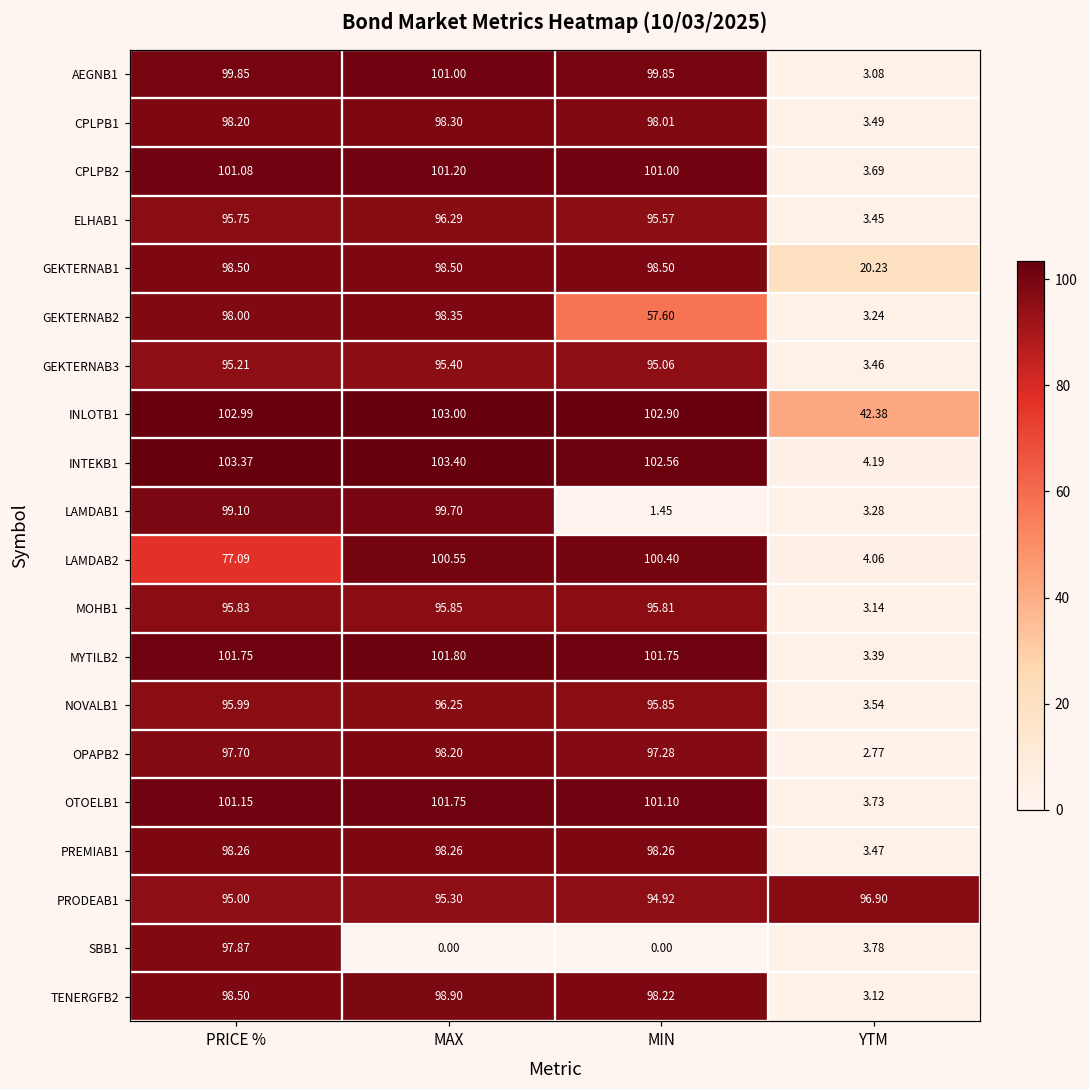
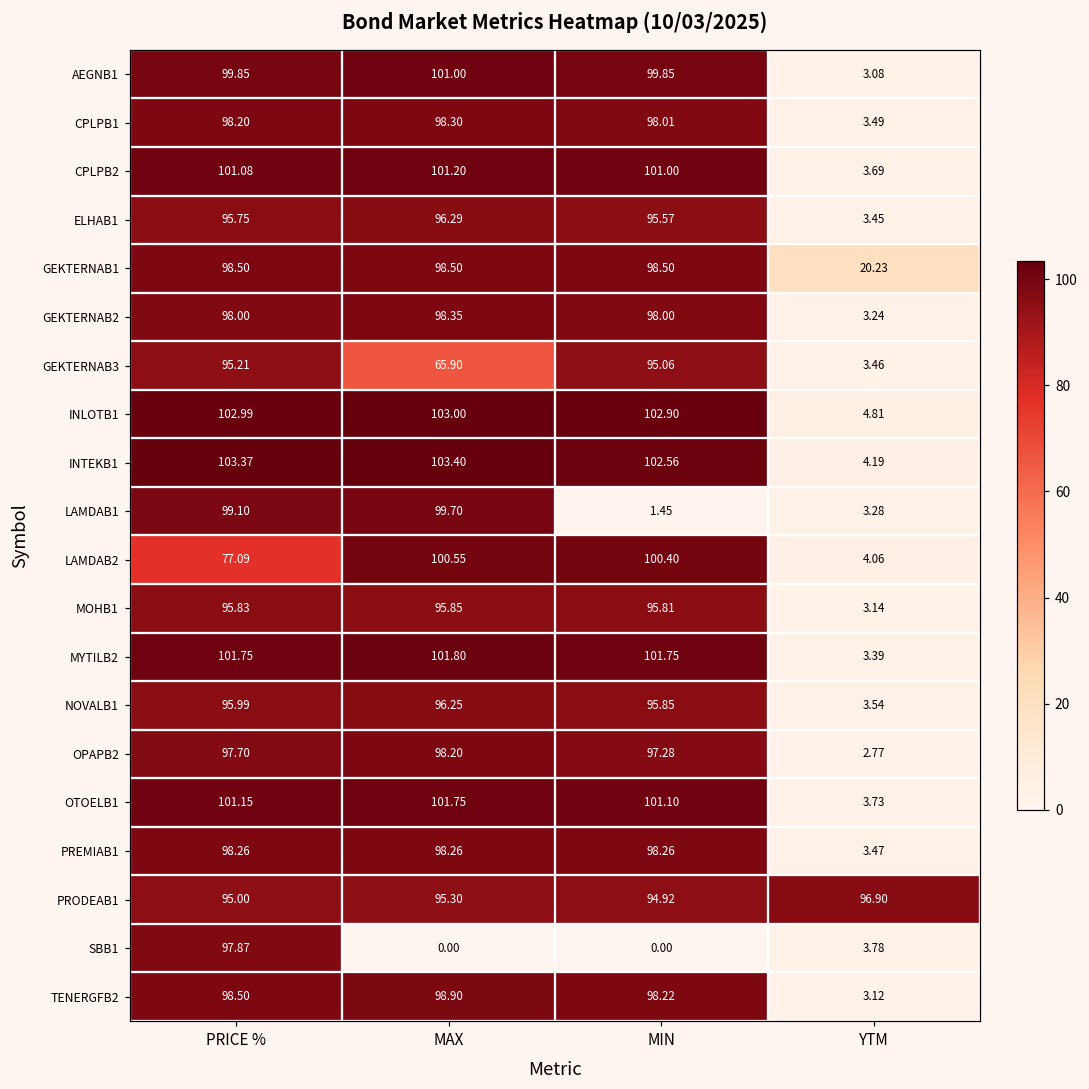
  {
    "AEGNB1": {
      "PRICE %": 99.85,
      "MAX": 101.00,
      "MIN": 99.85,
      "YTM": 3.08
    },
    "CPLPB1": {
      "PRICE %": 98.20,
      "MAX": 98.30,
      "MIN": 98.01,
      "YTM": 3.49
    },
    "CPLPB2": {
      "PRICE %": 101.08,
      "MAX": 101.20,
      "MIN": 101.00,
      "YTM": 3.69
    },
    "ELHAB1": {
      "PRICE %": 95.75,
      "MAX": 96.29,
      "MIN": 95.57,
      "YTM": 3.45
    },
    "GEKTERNAB1": {
      "PRICE %": 98.50,
      "MAX": 98.50,
      "MIN": 98.50,
      "YTM": 20.23
    },
    "GEKTERNAB2": {
      "PRICE %": 98.00,
      "MAX": 98.35,
-     "MIN": 57.60,
+     "MIN": 98.00,
      "YTM": 3.24
    },
    "GEKTERNAB3": {
      "PRICE %": 95.21,
-     "MAX": 95.40,
+     "MAX": 65.90,
      "MIN": 95.06,
      "YTM": 3.46
    },
    "INLOTB1": {
      "PRICE %": 102.99,
      "MAX": 103.00,
      "MIN": 102.90,
-     "YTM": 42.38
+     "YTM": 4.81
    },
    "INTEKB1": {
      "PRICE %": 103.37,
      "MAX": 103.40,
      "MIN": 102.56,
      "YTM": 4.19
    },
    "LAMDAB1": {
      "PRICE %": 99.10,
      "MAX": 99.70,
      "MIN": 1.45,
      "YTM": 3.28
    },
    "LAMDAB2": {
      "PRICE %": 77.09,
      "MAX": 100.55,
      "MIN": 100.40,
      "YTM": 4.06
    },
    "MOHB1": {
      "PRICE %": 95.83,
      "MAX": 95.85,
      "MIN": 95.81,
      "YTM": 3.14
    },
    "MYTILB2": {
      "PRICE %": 101.75,
      "MAX": 101.80,
      "MIN": 101.75,
      "YTM": 3.39
    },
    "NOVALB1": {
      "PRICE %": 95.99,
      "MAX": 96.25,
      "MIN": 95.85,
      "YTM": 3.54
    },
    "OPAPB2": {
      "PRICE %": 97.70,
      "MAX": 98.20,
      "MIN": 97.28,
      "YTM": 2.77
    },
    "OTOELB1": {
      "PRICE %": 101.15,
      "MAX": 101.75,
      "MIN": 101.10,
      "YTM": 3.73
    },
    "PREMIAB1": {
      "PRICE %": 98.26,
      "MAX": 98.26,
      "MIN": 98.26,
      "YTM": 3.47
    },
    "PRODEAB1": {
      "PRICE %": 95.00,
      "MAX": 95.30,
      "MIN": 94.92,
      "YTM": 96.90
    },
    "SBB1": {
      "PRICE %": 97.87,
      "MAX": 0.00,
      "MIN": 0.00,
      "YTM": 3.78
    },
    "TENERGFB2": {
      "PRICE %": 98.50,
      "MAX": 98.90,
      "MIN": 98.22,
      "YTM": 3.12
    }
  }
